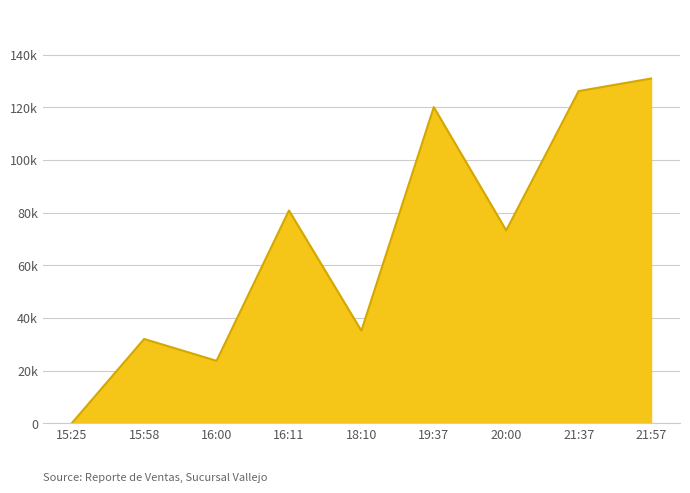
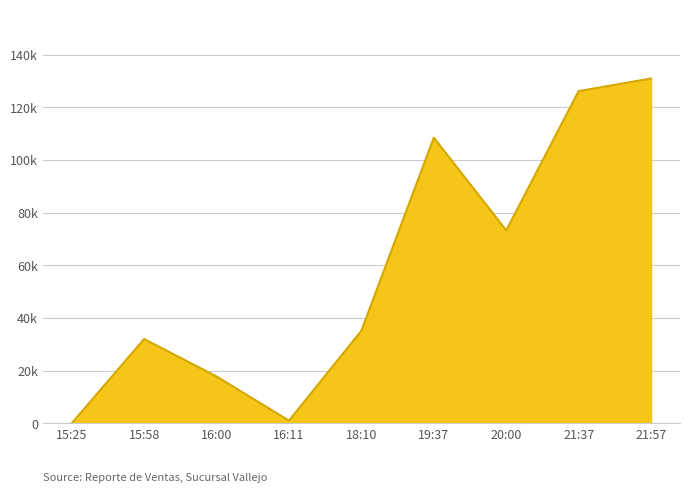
  {
    "15:25": 0,
    "15:58": 32000,
-   "16:00": 24000,
-   "16:11": 81000,
+   "16:00": 18000,
+   "16:11": 1000,
    "18:10": 35000,
-   "19:37": 120000,
+   "19:37": 109000,
    "20:00": 73000,
    "21:37": 126000,
    "21:57": 131000
  }
